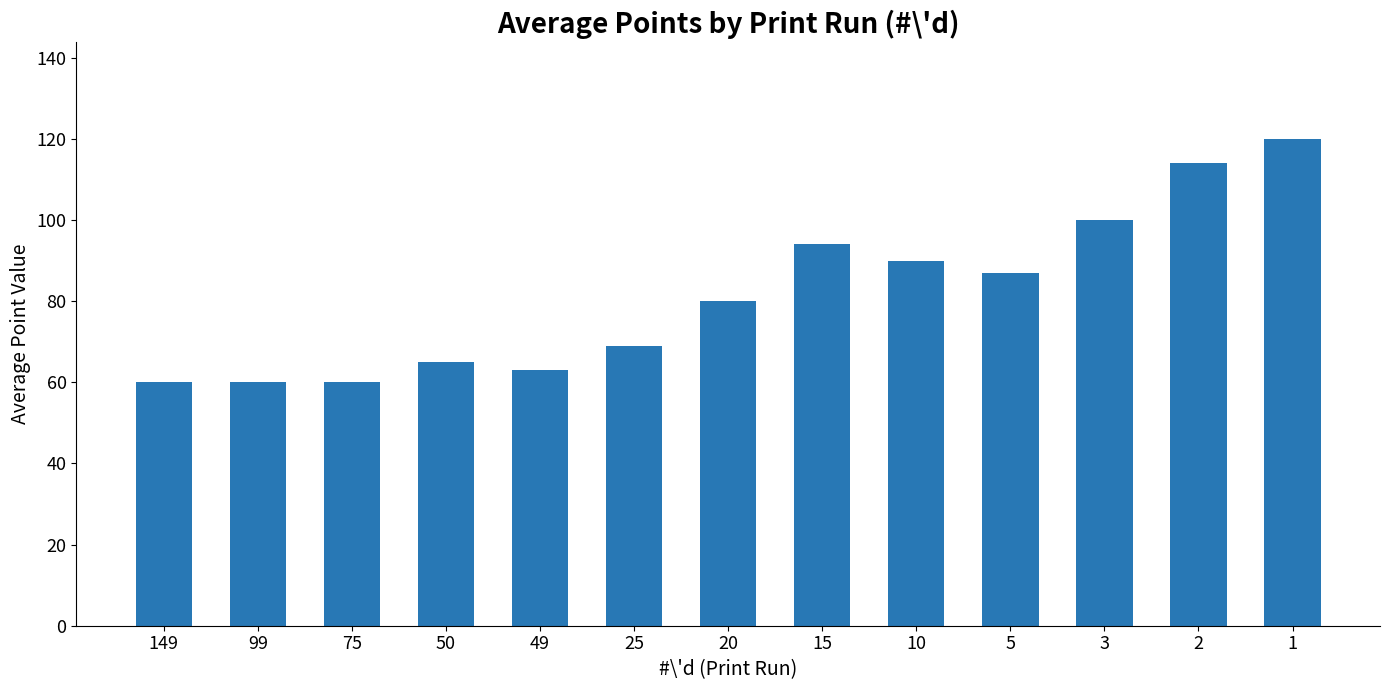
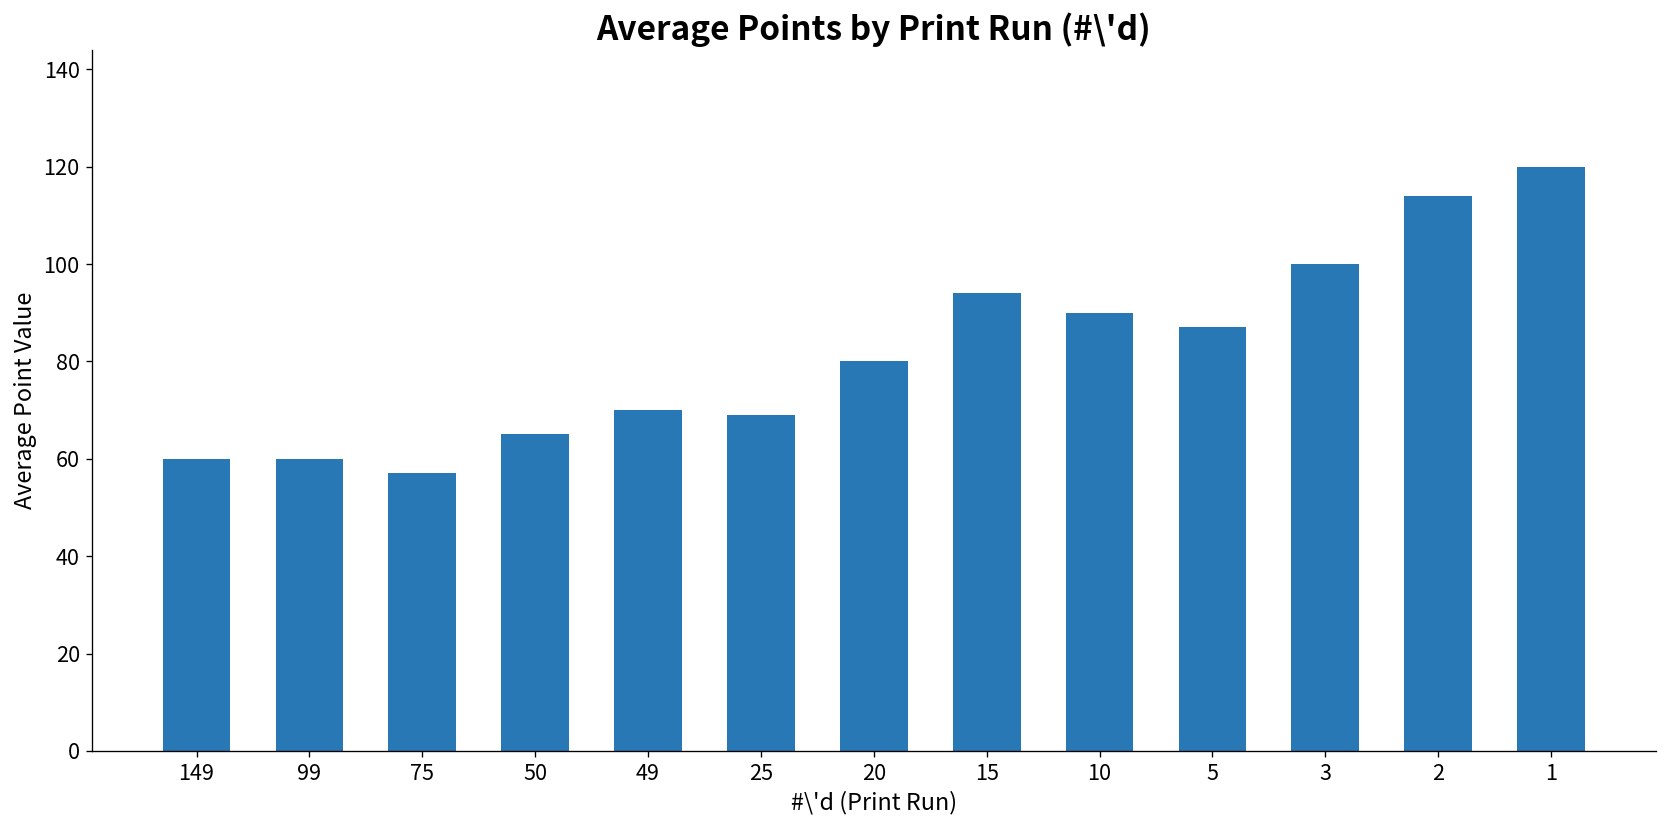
  {
    "149": 60,
    "99": 60,
-   "75": 60,
+   "75": 57,
    "50": 65,
-   "49": 63,
+   "49": 70,
    "25": 69,
    "20": 80,
    "15": 94,
    "10": 90,
    "5": 87,
    "3": 100,
    "2": 114,
    "1": 120
  }
